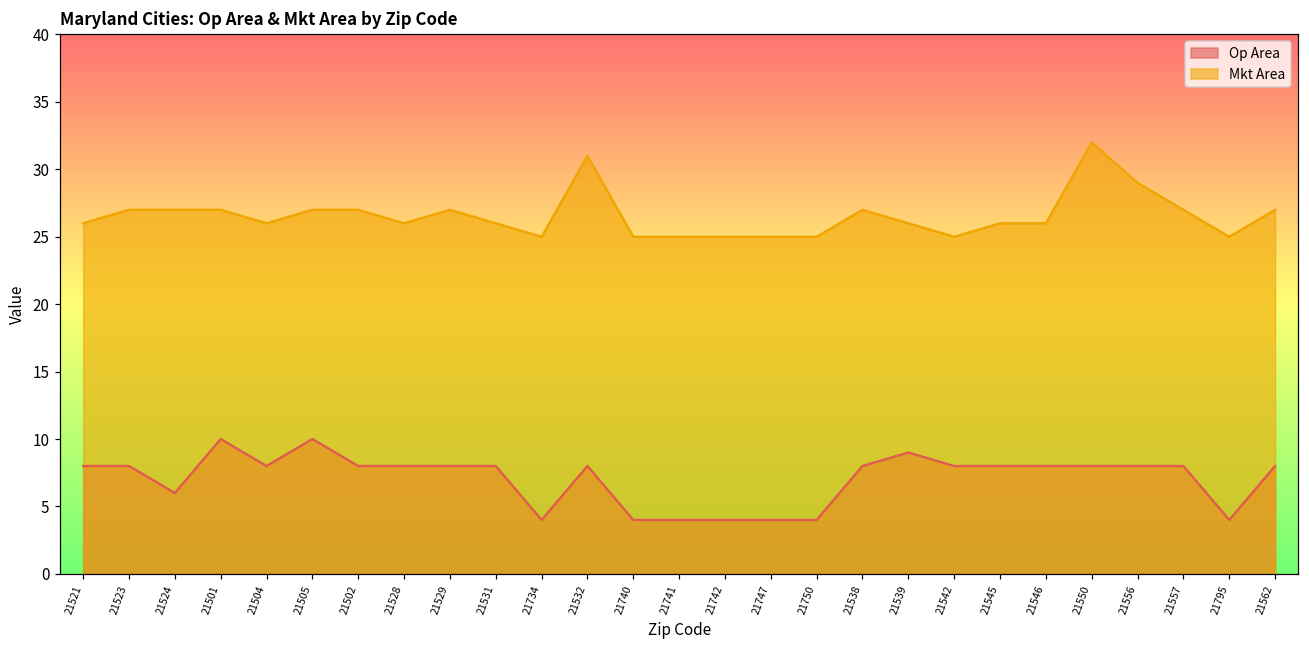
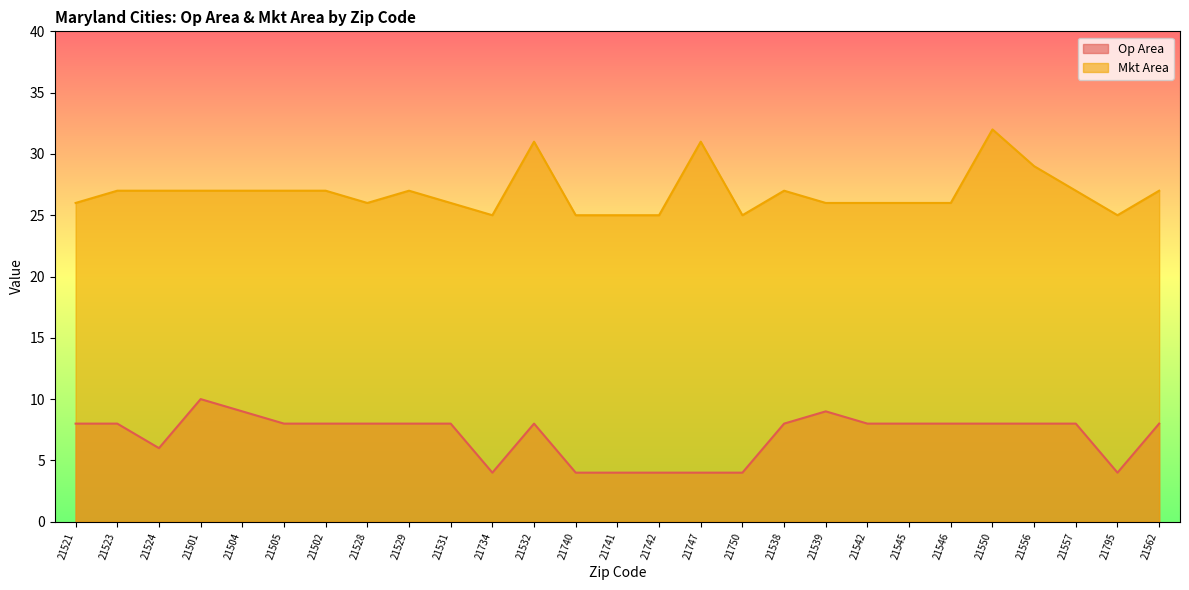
  {
    "Op Area": {
      "21521": 8,
      "21523": 8,
      "21524": 6,
      "21501": 10,
-     "21504": 8,
-     "21505": 10,
+     "21504": 9,
+     "21505": 8,
      "21502": 8,
      "21528": 8,
      "21529": 8,
      "21531": 8,
      "21734": 4,
      "21532": 8,
      "21740": 4,
      "21741": 4,
      "21742": 4,
      "21747": 4,
      "21750": 4,
      "21538": 8,
      "21539": 9,
      "21542": 8,
      "21545": 8,
      "21546": 8,
      "21550": 8,
      "21556": 8,
      "21557": 8,
      "21795": 4,
      "21562": 8
    },
    "Mkt Area": {
      "21521": 26,
      "21523": 27,
      "21524": 27,
      "21501": 27,
-     "21504": 26,
+     "21504": 27,
      "21505": 27,
      "21502": 27,
      "21528": 26,
      "21529": 27,
      "21531": 26,
      "21734": 25,
      "21532": 31,
      "21740": 25,
      "21741": 25,
      "21742": 25,
-     "21747": 25,
+     "21747": 31,
      "21750": 25,
      "21538": 27,
      "21539": 26,
-     "21542": 25,
+     "21542": 26,
      "21545": 26,
      "21546": 26,
      "21550": 32,
      "21556": 29,
      "21557": 27,
      "21795": 25,
      "21562": 27
    }
  }
